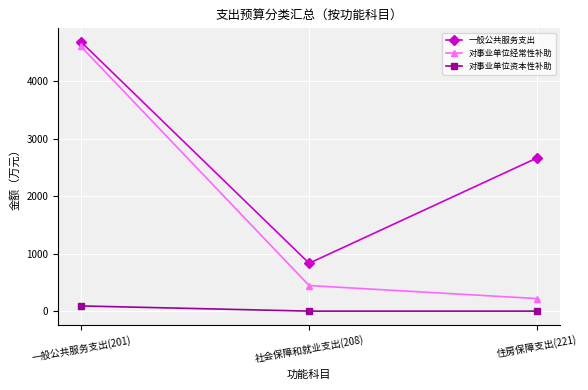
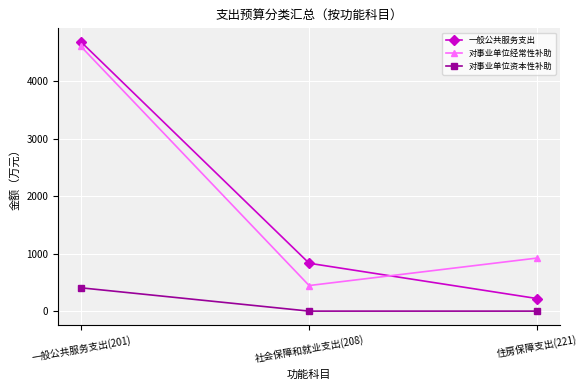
  {
    "一般公共服务支出": {
      "一般公共服务支出(201)": 4700,
      "社会保障和就业支出(208)": 800,
-     "住房保障支出(221)": 2700
+     "住房保障支出(221)": 200
    },
    "对事业单位经常性补助": {
      "一般公共服务支出(201)": 4600,
      "社会保障和就业支出(208)": 400,
-     "住房保障支出(221)": 200
+     "住房保障支出(221)": 900
    },
    "对事业单位资本性补助": {
-     "一般公共服务支出(201)": 100,
+     "一般公共服务支出(201)": 400,
      "社会保障和就业支出(208)": 0,
      "住房保障支出(221)": 0
    }
  }
